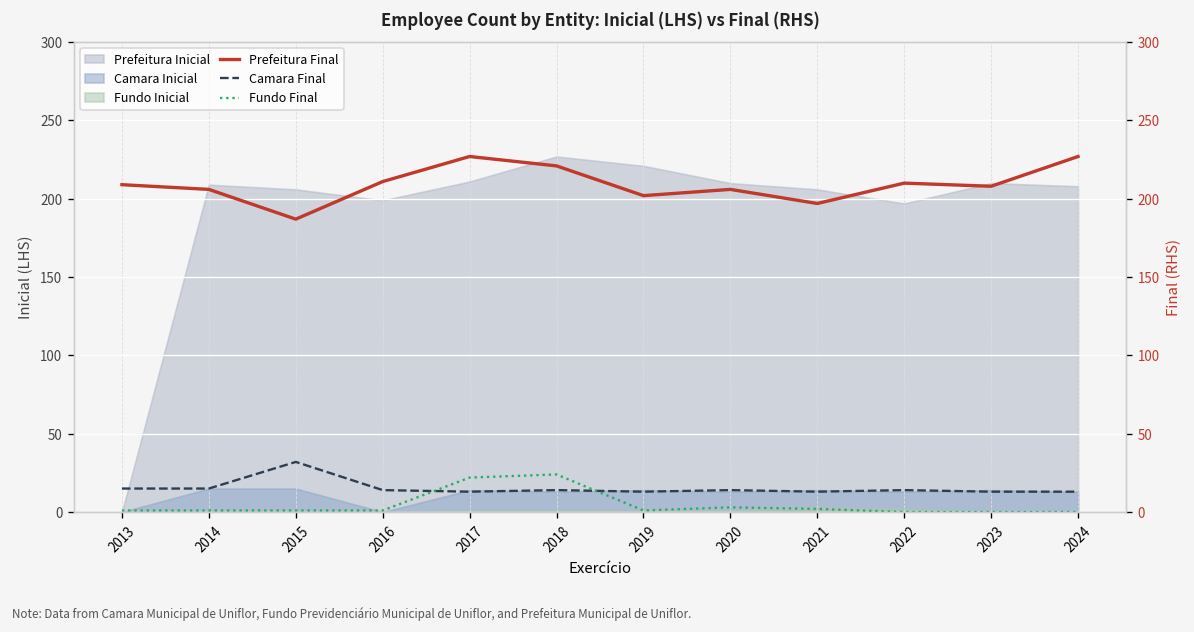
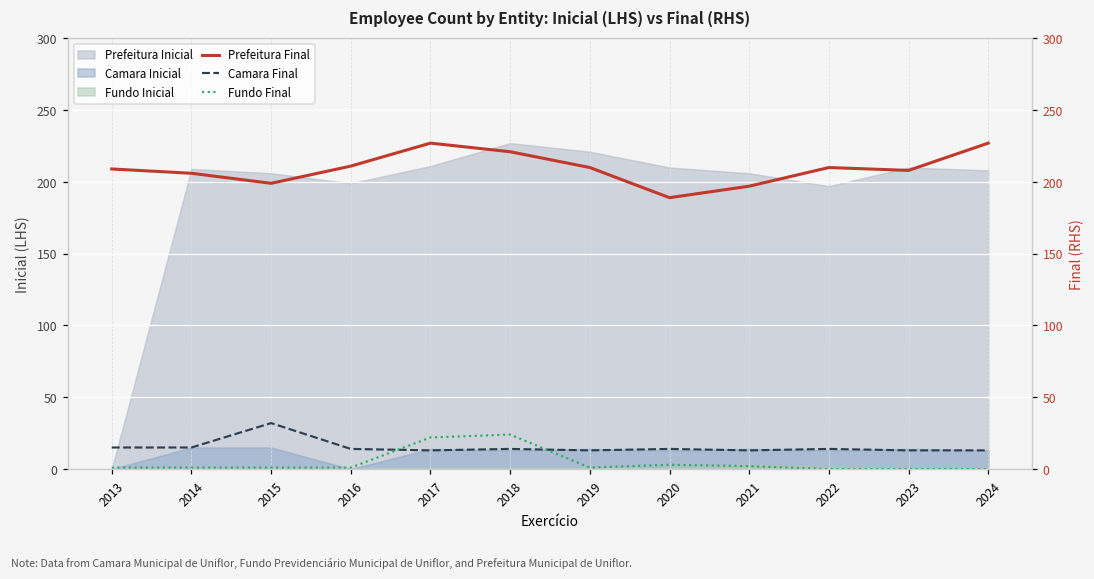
  {
    "Prefeitura Final": {
      "2013": 209,
      "2014": 206,
-     "2015": 187,
+     "2015": 199,
      "2016": 211,
      "2017": 227,
      "2018": 221,
-     "2019": 202,
-     "2020": 206,
+     "2019": 210,
+     "2020": 189,
      "2021": 197,
      "2022": 210,
      "2023": 208,
      "2024": 227
    },
    "Camara Final": {
      "2013": 15,
      "2014": 15,
      "2015": 32,
      "2016": 14,
      "2017": 13,
      "2018": 14,
      "2019": 13,
      "2020": 14,
      "2021": 13,
      "2022": 14,
      "2023": 13,
      "2024": 13
    },
    "Fundo Final": {
      "2013": 1,
      "2014": 1,
      "2015": 1,
      "2016": 1,
      "2017": 22,
      "2018": 24,
      "2019": 1,
      "2020": 3,
      "2021": 2,
      "2022": 0,
      "2023": 0,
      "2024": 0
    }
  }
